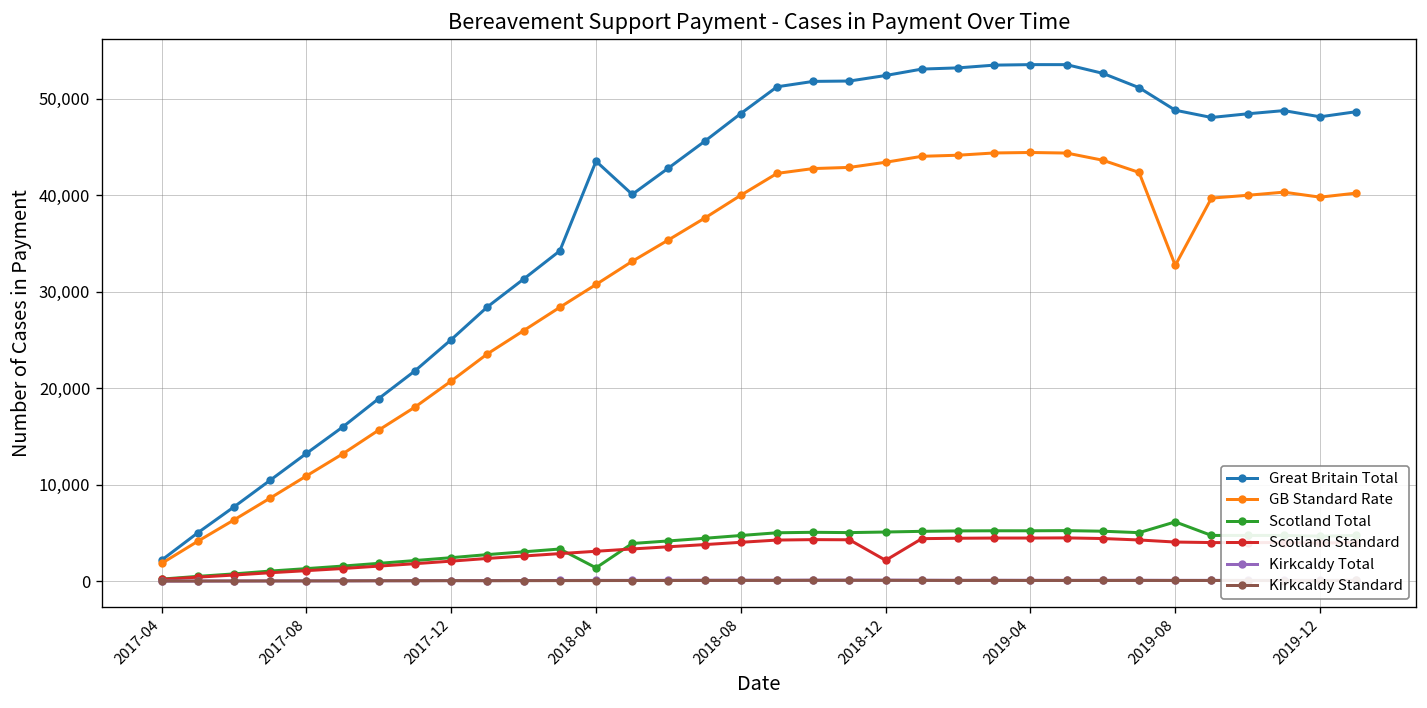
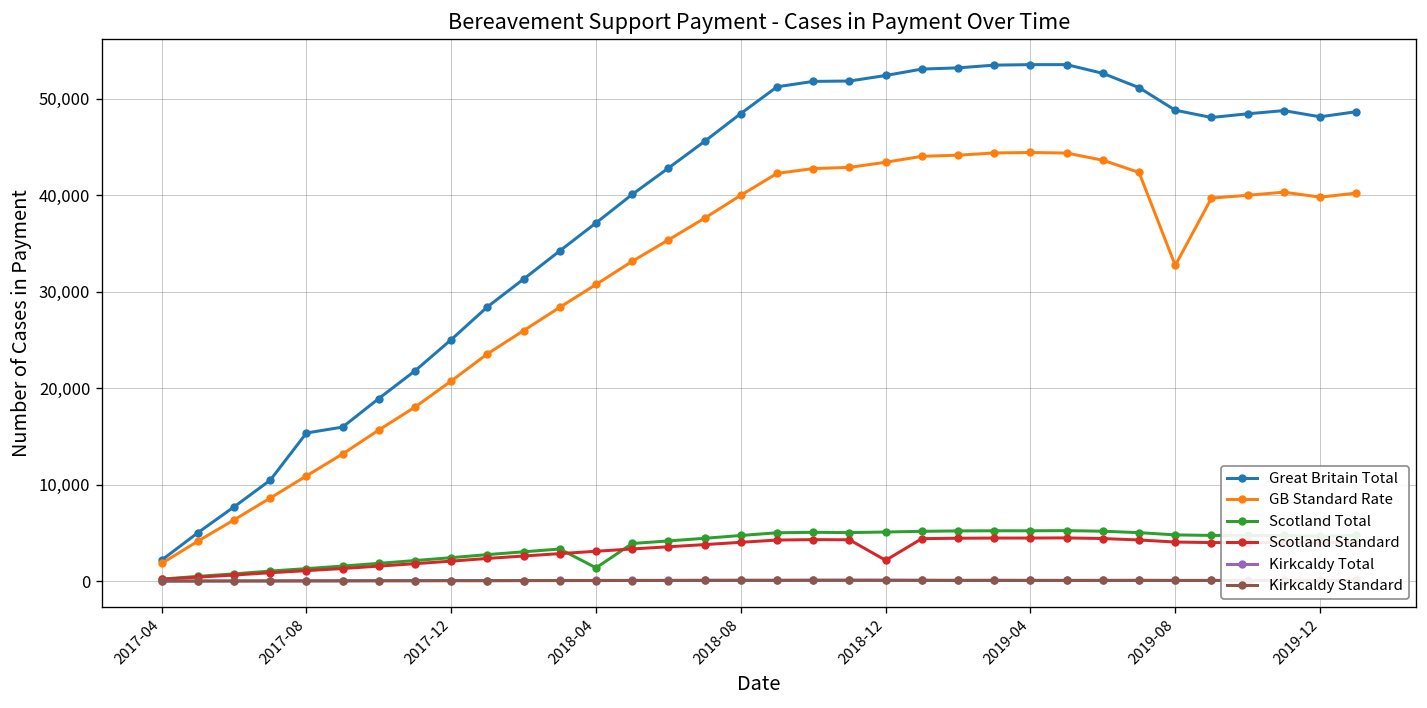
  {
    "Great Britain Total": {
      "2017-04": "2,000",
-     "2017-08": "13,000",
+     "2017-08": "15,000",
      "2017-12": "25,000",
-     "2018-04": "44,000",
+     "2018-04": "37,000",
      "2018-08": "48,000",
      "2018-12": "52,000",
      "2019-04": "54,000",
      "2019-08": "49,000",
      "2019-12": "48,000"
    },
    "GB Standard Rate": {
      "2017-04": "2,000",
      "2017-08": "11,000",
      "2017-12": "21,000",
      "2018-04": "31,000",
      "2018-08": "40,000",
      "2018-12": "43,000",
      "2019-04": "44,000",
      "2019-08": "33,000",
      "2019-12": "40,000"
    },
    "Scotland Total": {
      "2017-12": "2,000",
      "2018-04": "1,000",
      "2018-08": "5,000",
      "2018-12": "5,000",
      "2019-04": "5,000",
-     "2019-08": "6,000"
+     "2019-08": "5,000"
    },
    "Scotland Standard": {
      "2017-12": "2,000",
      "2018-04": "3,000",
      "2018-08": "4,000",
      "2018-12": "2,000",
      "2019-04": "4,000",
      "2019-08": "4,000"
    }
  }
